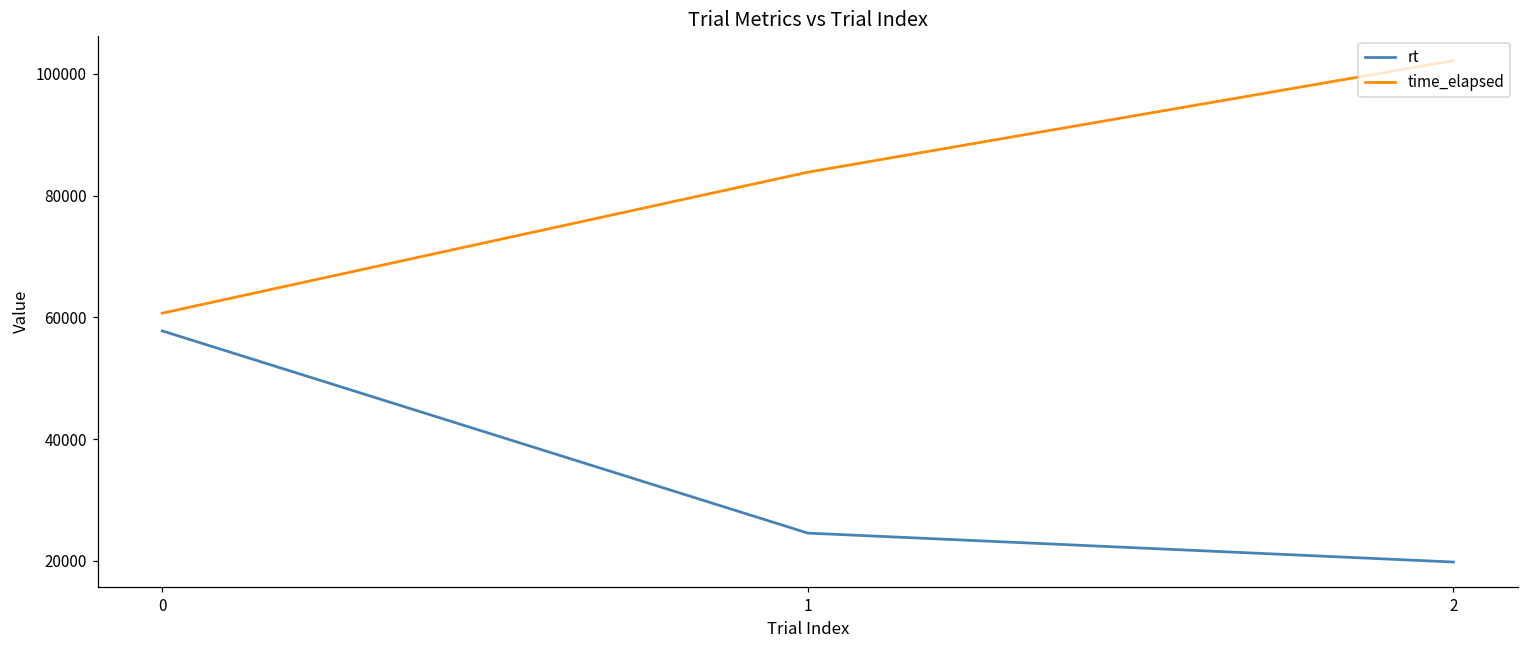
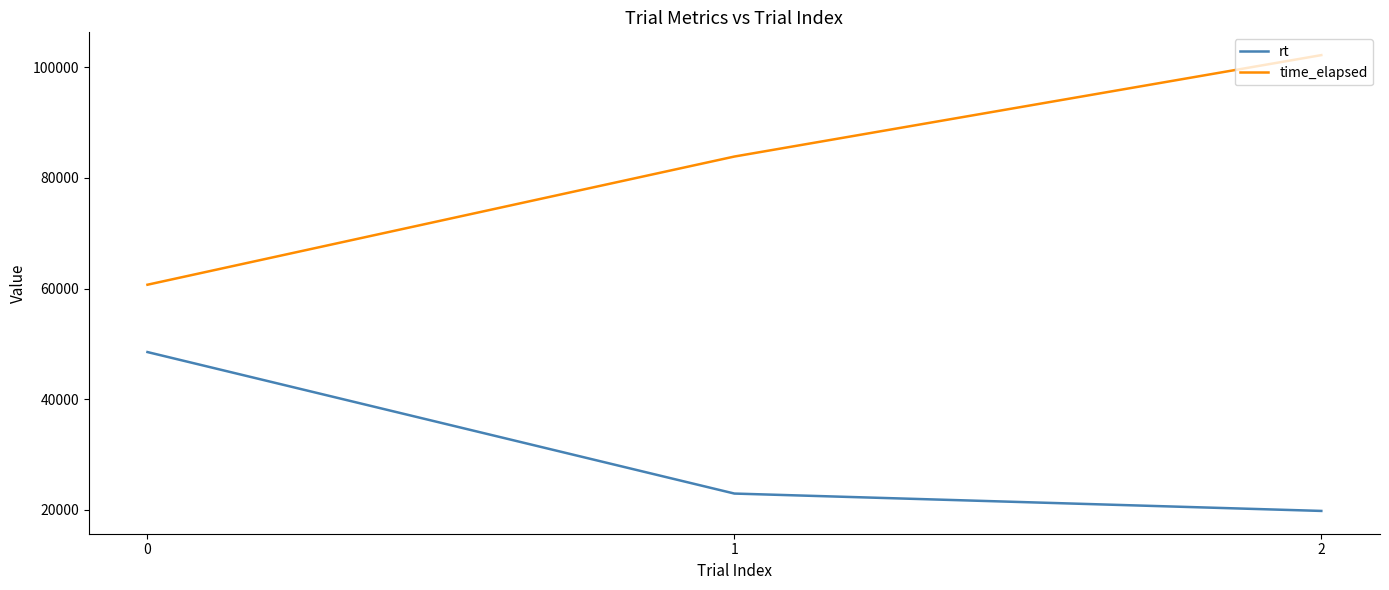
  {
    "rt": {
-     "0": 58000,
-     "1": 25000,
+     "0": 49000,
+     "1": 23000,
      "2": 20000
    },
    "time_elapsed": {
      "0": 61000,
      "1": 84000
    }
  }
